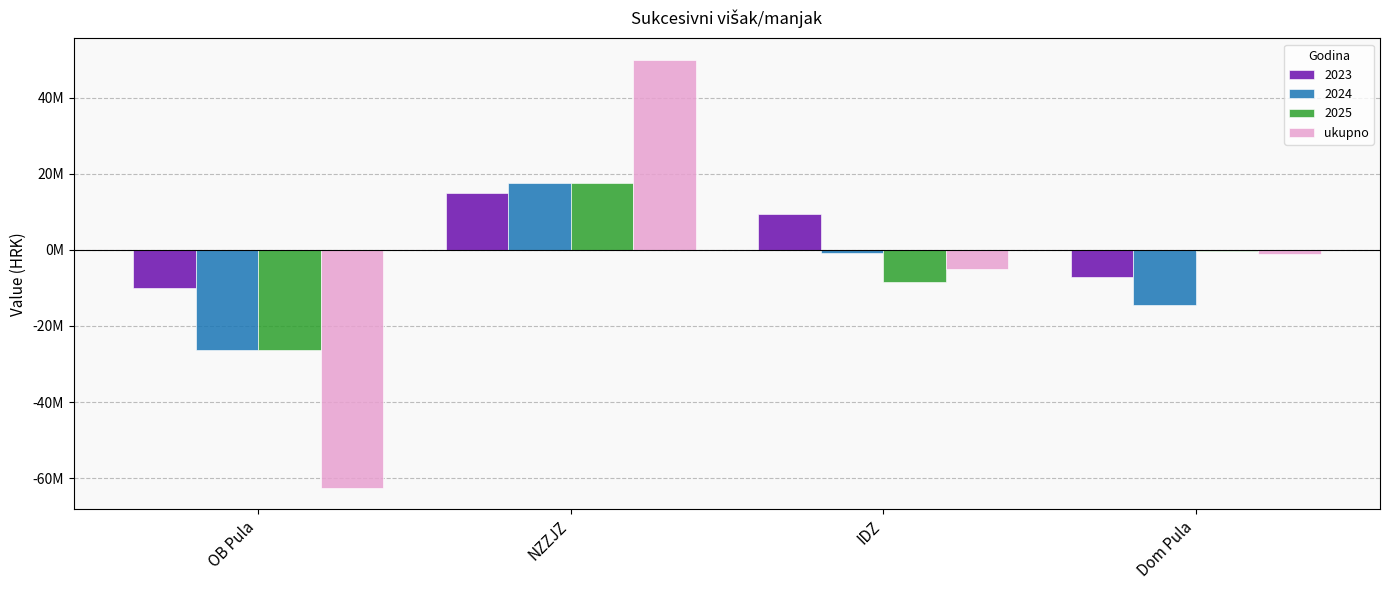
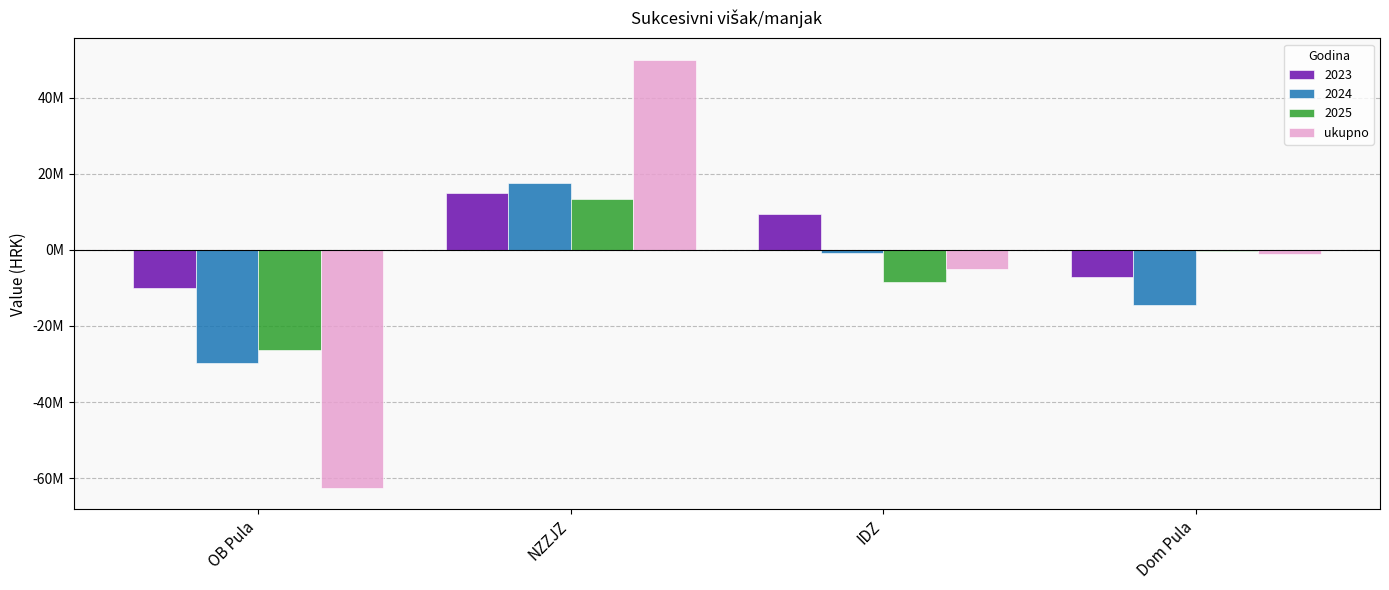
  {
    "2023": {
      "OB Pula": -10000000,
      "NZZJZ": 15000000,
      "IDZ": 9000000,
      "Dom Pula": -7000000
    },
    "2024": {
-     "OB Pula": -26000000,
+     "OB Pula": -30000000,
      "NZZJZ": 18000000,
      "IDZ": -1000000,
      "Dom Pula": -15000000
    },
    "2025": {
      "OB Pula": -26000000,
-     "NZZJZ": 18000000,
+     "NZZJZ": 13000000,
      "IDZ": -8000000
    },
    "ukupno": {
      "OB Pula": -63000000,
      "NZZJZ": 50000000,
      "IDZ": -5000000,
      "Dom Pula": -1000000
    }
  }
